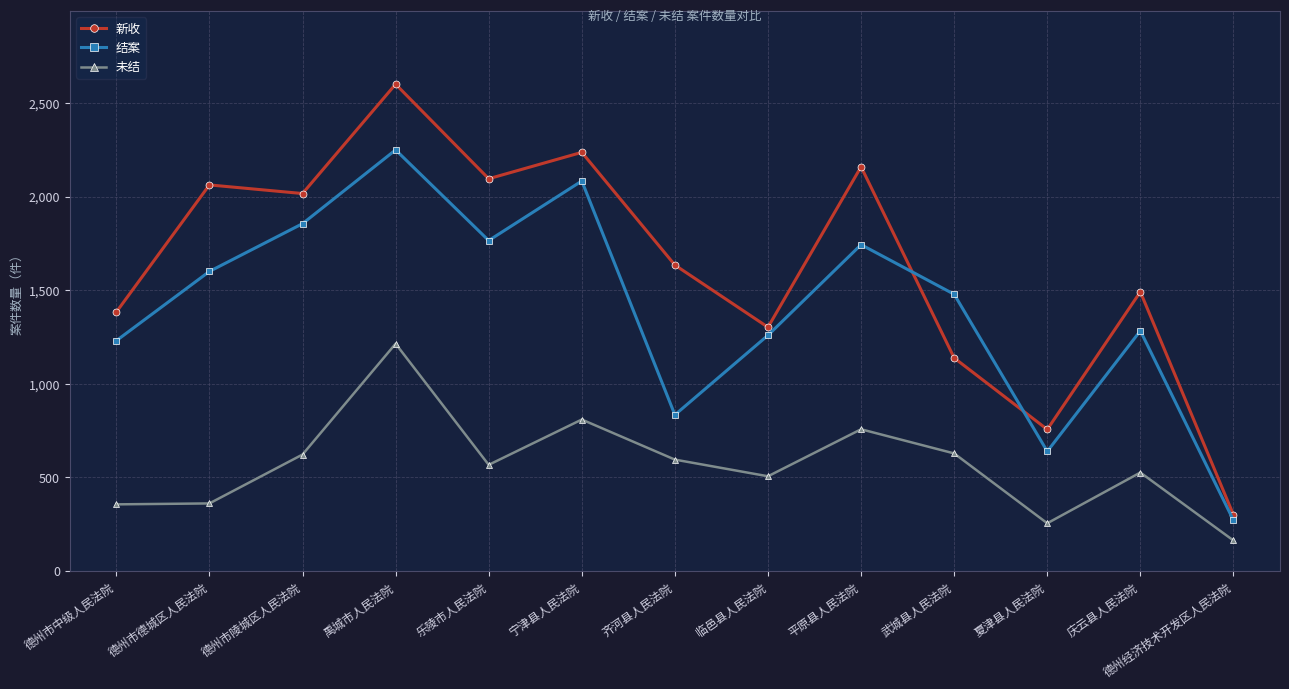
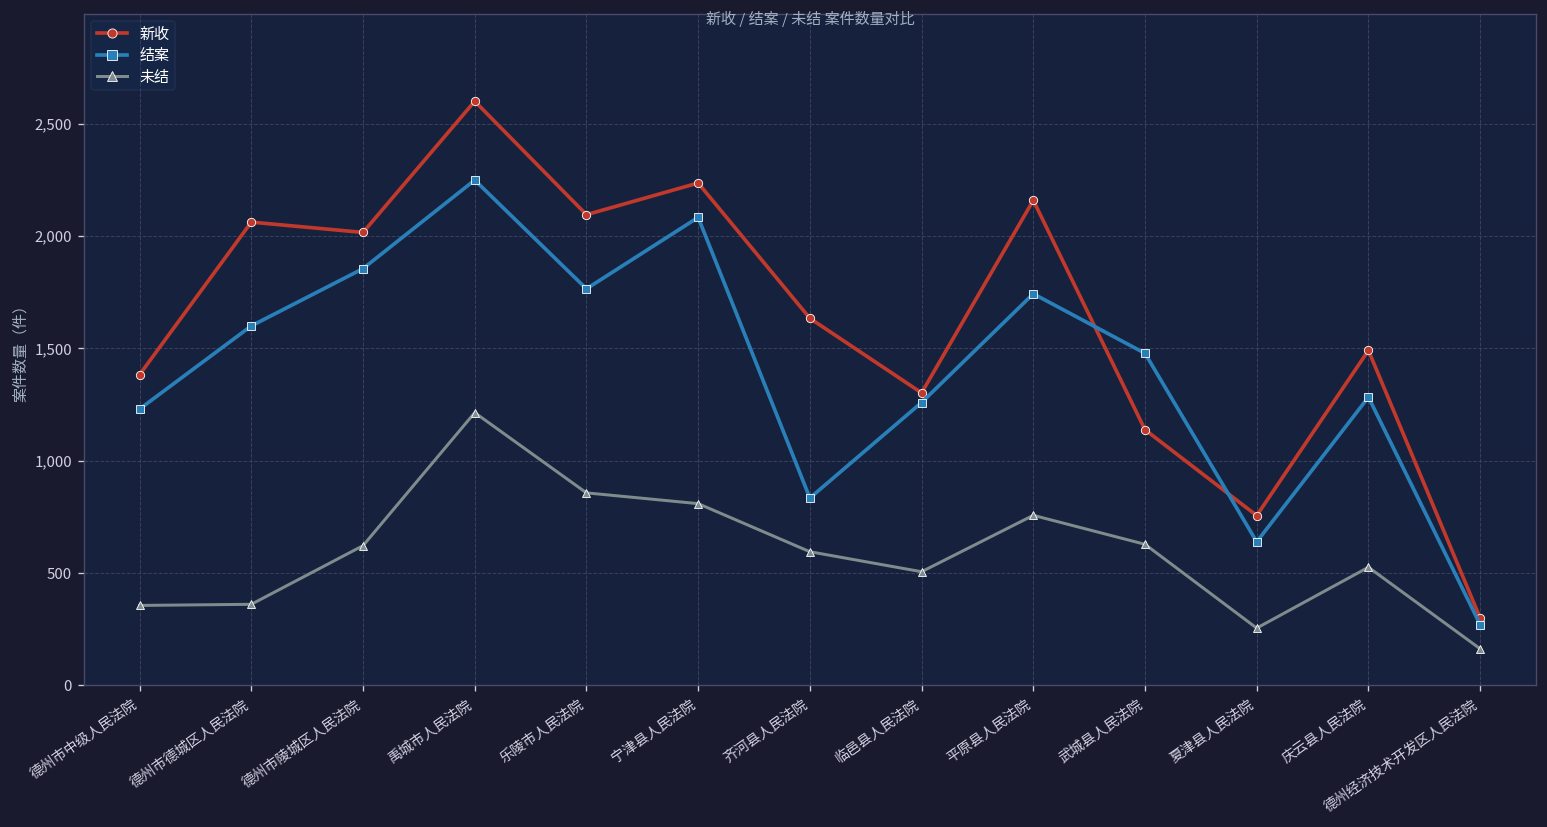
  {
    "新收": {
      "德州市中级人民法院": "1,380",
      "德州市德城区人民法院": "2,060",
      "德州市陵城区人民法院": "2,020",
      "禹城市人民法院": "2,600",
      "乐陵市人民法院": "2,100",
      "宁津县人民法院": "2,240",
      "齐河县人民法院": "1,630",
      "临邑县人民法院": "1,300",
      "平原县人民法院": "2,160",
      "武城县人民法院": "1,140",
      "夏津县人民法院": "760",
      "庆云县人民法院": "1,490",
      "德州经济技术开发区人民法院": "300"
    },
    "结案": {
      "德州市中级人民法院": "1,230",
      "德州市德城区人民法院": "1,600",
      "德州市陵城区人民法院": "1,860",
      "禹城市人民法院": "2,250",
      "乐陵市人民法院": "1,770",
      "宁津县人民法院": "2,080",
      "齐河县人民法院": "830",
      "临邑县人民法院": "1,260",
      "平原县人民法院": "1,740",
      "武城县人民法院": "1,480",
      "夏津县人民法院": "640",
      "庆云县人民法院": "1,280",
      "德州经济技术开发区人民法院": "270"
    },
    "未结": {
      "德州市中级人民法院": "360",
      "德州市德城区人民法院": "360",
      "德州市陵城区人民法院": "620",
      "禹城市人民法院": "1,210",
-     "乐陵市人民法院": "570",
+     "乐陵市人民法院": "860",
      "宁津县人民法院": "810",
      "齐河县人民法院": "600",
      "临邑县人民法院": "510",
      "平原县人民法院": "760",
      "武城县人民法院": "630",
      "夏津县人民法院": "260",
      "庆云县人民法院": "530",
      "德州经济技术开发区人民法院": "160"
    }
  }
